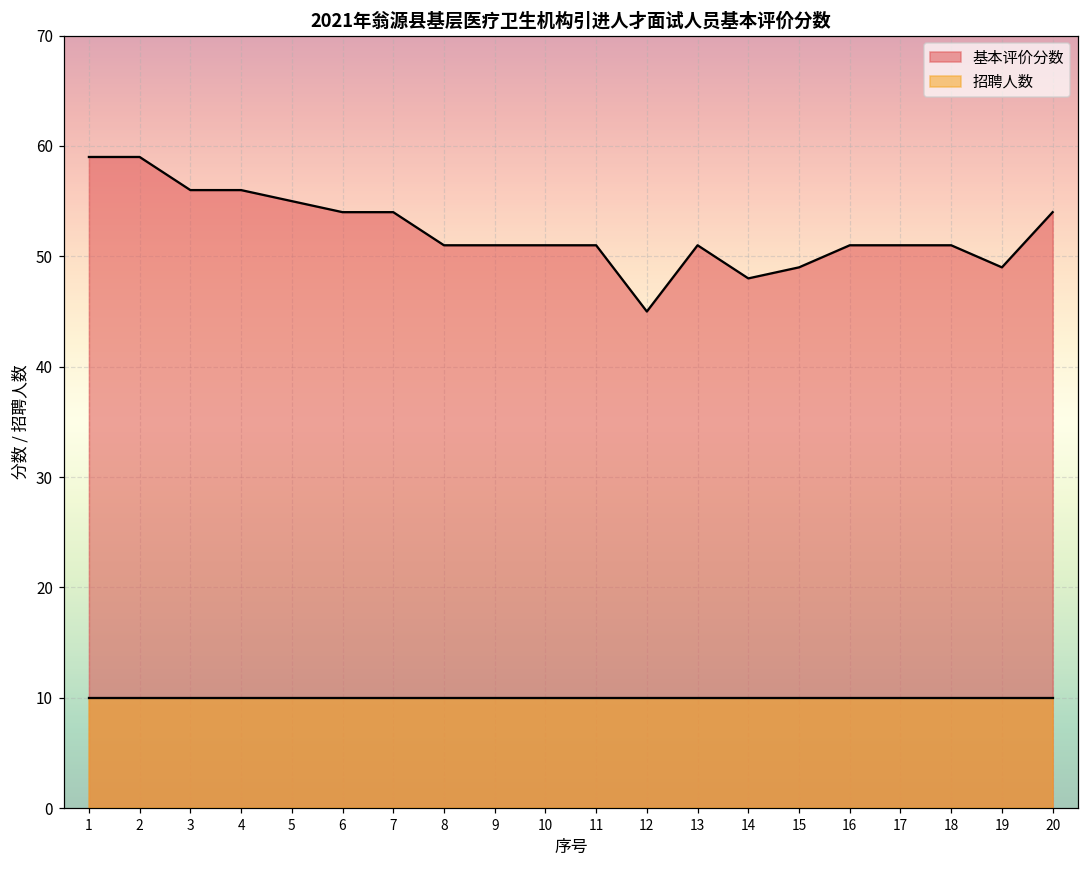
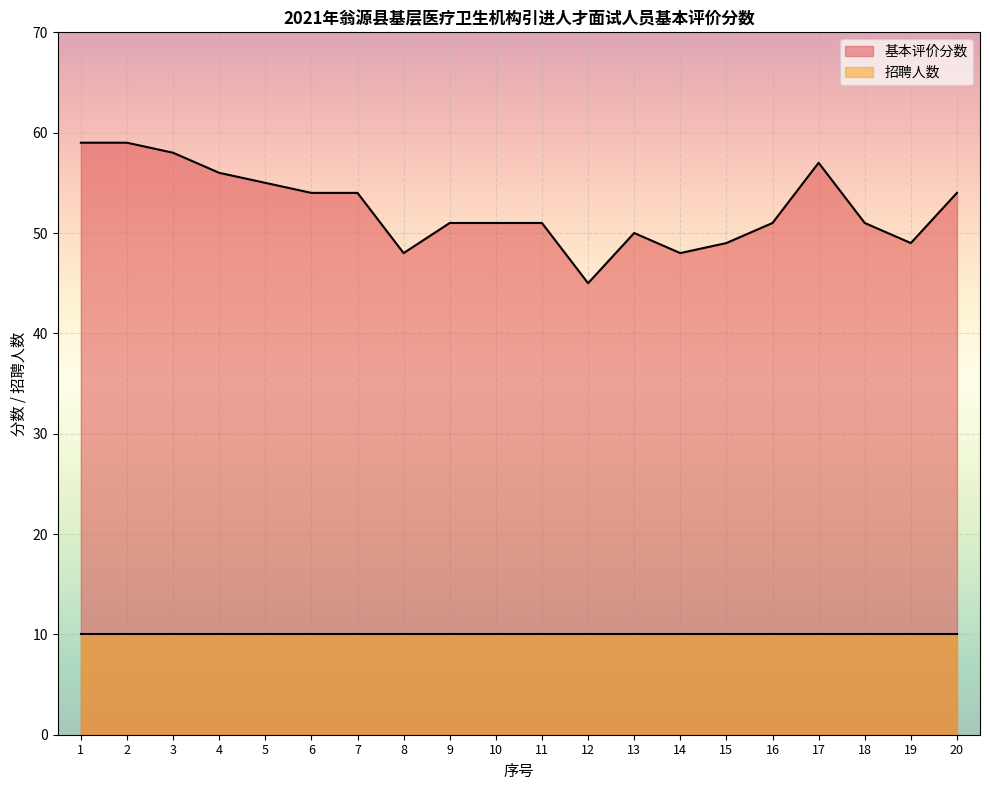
  {
    "基本评价分数": {
      "1": 59,
      "2": 59,
-     "3": 56,
+     "3": 58,
      "4": 56,
      "5": 55,
      "6": 54,
      "7": 54,
-     "8": 51,
+     "8": 48,
      "9": 51,
      "10": 51,
      "11": 51,
      "12": 45,
-     "13": 51,
+     "13": 50,
      "14": 48,
      "15": 49,
      "16": 51,
-     "17": 51,
+     "17": 57,
      "18": 51,
      "19": 49,
      "20": 54
    },
    "招聘人数": {
      "1": 10,
      "2": 10,
      "3": 10,
      "4": 10,
      "5": 10,
      "6": 10,
      "7": 10,
      "8": 10,
      "9": 10,
      "10": 10,
      "11": 10,
      "12": 10,
      "13": 10,
      "14": 10,
      "15": 10,
      "16": 10,
      "17": 10,
      "18": 10,
      "19": 10,
      "20": 10
    }
  }
